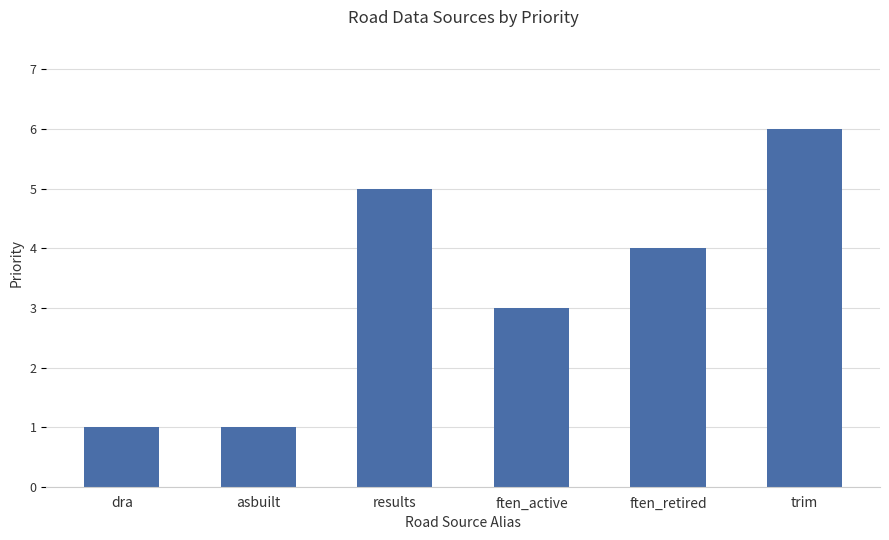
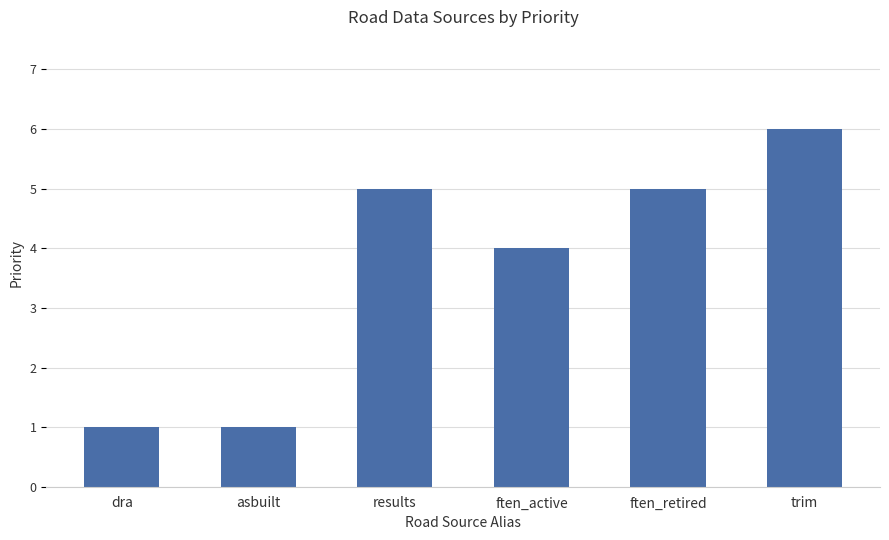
  {
    "dra": 1,
    "asbuilt": 1,
    "results": 5,
-   "ften_active": 3,
-   "ften_retired": 4,
+   "ften_active": 4,
+   "ften_retired": 5,
    "trim": 6
  }
